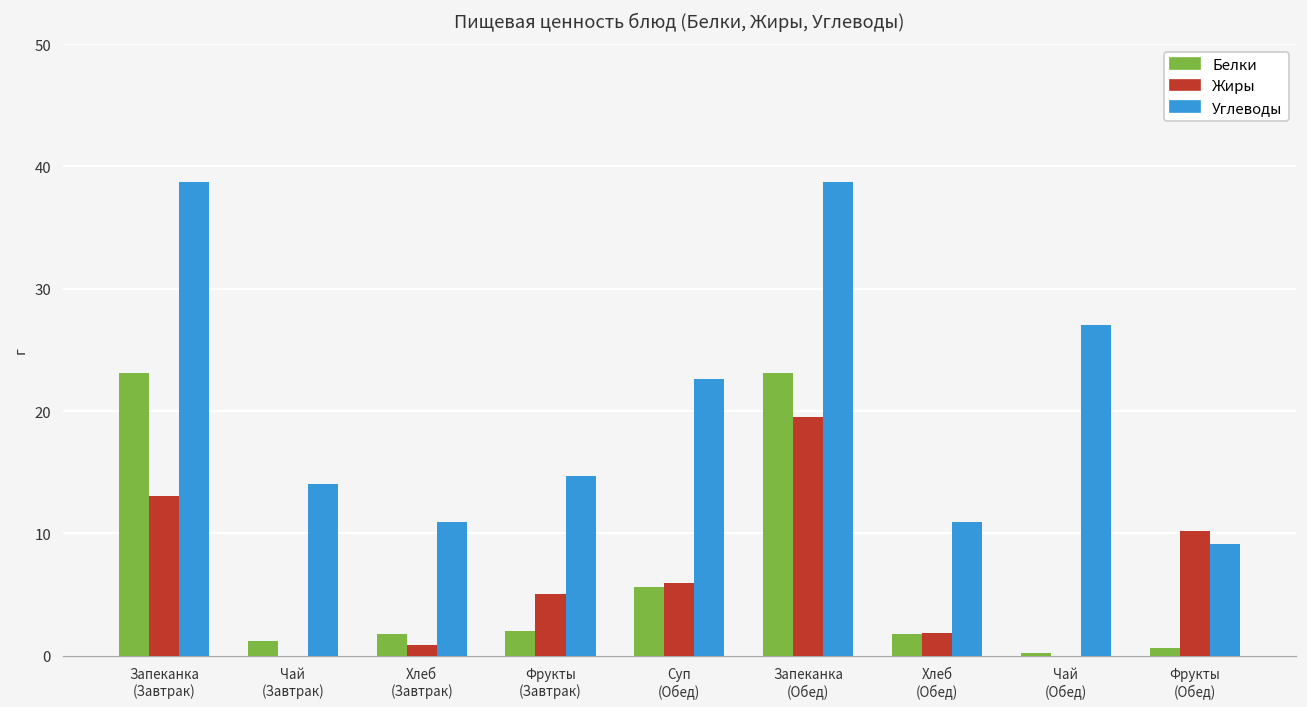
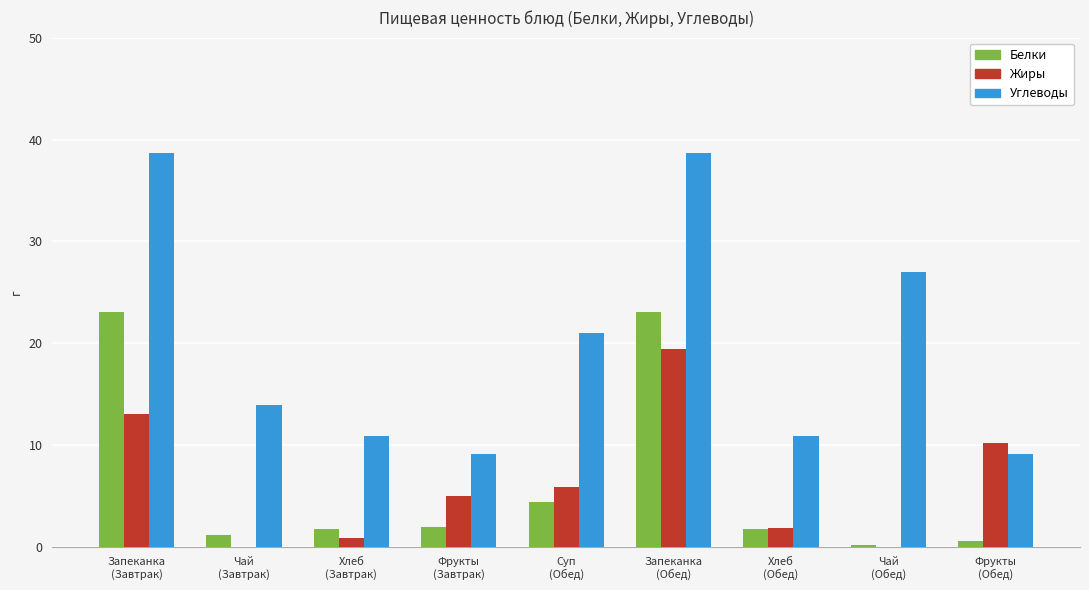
  {
    "Белки": {
      "Запеканка (Завтрак)": 23.1,
      "Чай (Завтрак)": 1.2,
      "Хлеб (Завтрак)": 1.7,
      "Фрукты (Завтрак)": 2.0,
-     "Суп (Обед)": 5.7,
+     "Суп (Обед)": 4.5,
      "Запеканка (Обед)": 23.1,
      "Хлеб (Обед)": 1.7,
      "Фрукты (Обед)": 0.6
    },
    "Жиры": {
      "Запеканка (Завтрак)": 13.0,
      "Чай (Завтрак)": 0.0,
      "Хлеб (Завтрак)": 0.9,
      "Фрукты (Завтрак)": 5.0,
      "Суп (Обед)": 5.9,
      "Запеканка (Обед)": 19.5,
      "Хлеб (Обед)": 1.8,
      "Чай (Обед)": 0.0,
      "Фрукты (Обед)": 10.2
    },
    "Углеводы": {
      "Запеканка (Завтрак)": 38.7,
      "Чай (Завтрак)": 14.0,
      "Хлеб (Завтрак)": 10.9,
-     "Фрукты (Завтрак)": 14.7,
-     "Суп (Обед)": 22.6,
+     "Фрукты (Завтрак)": 9.1,
+     "Суп (Обед)": 21.1,
      "Запеканка (Обед)": 38.7,
      "Хлеб (Обед)": 10.9,
      "Чай (Обед)": 27.0,
      "Фрукты (Обед)": 9.1
    }
  }
